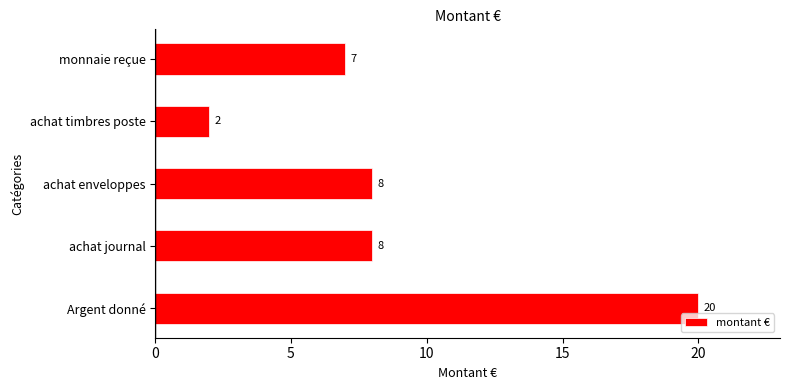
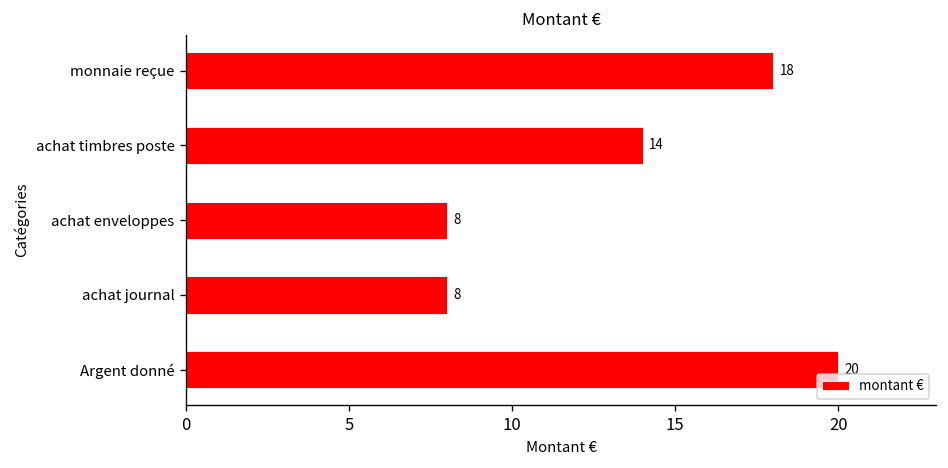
  {
-   "monnaie reçue": 7,
-   "achat timbres poste": 2,
+   "monnaie reçue": 18,
+   "achat timbres poste": 14,
    "achat enveloppes": 8,
    "achat journal": 8,
    "Argent donné": 20
  }
